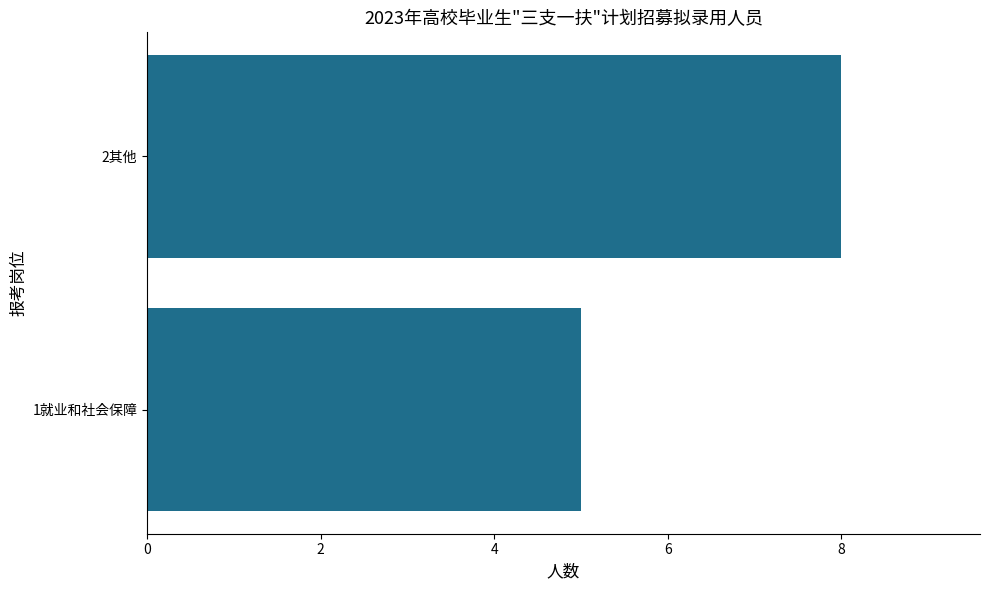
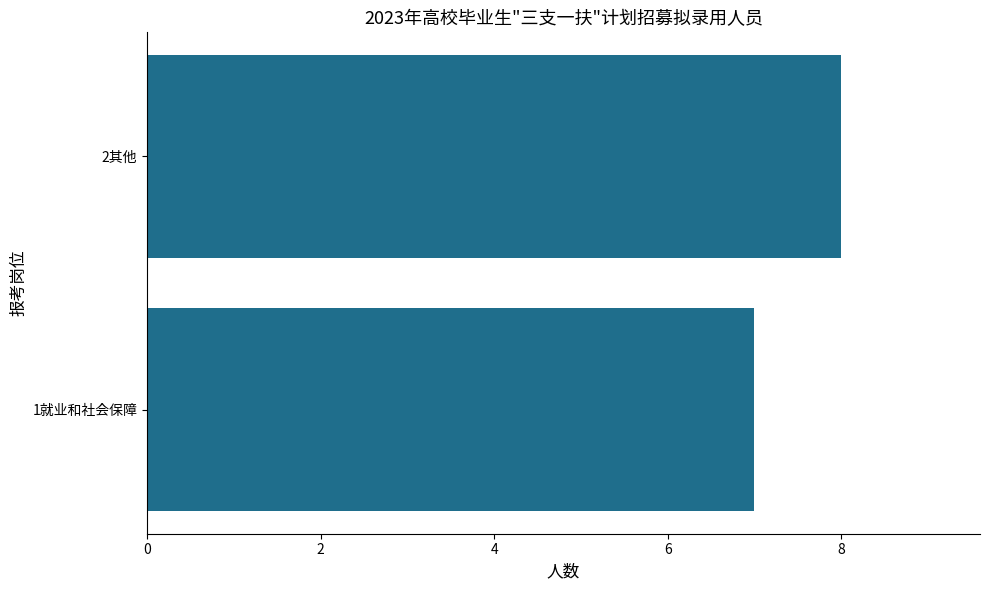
  {
    "2其他": 8,
-   "1就业和社会保障": 5
+   "1就业和社会保障": 7
  }
